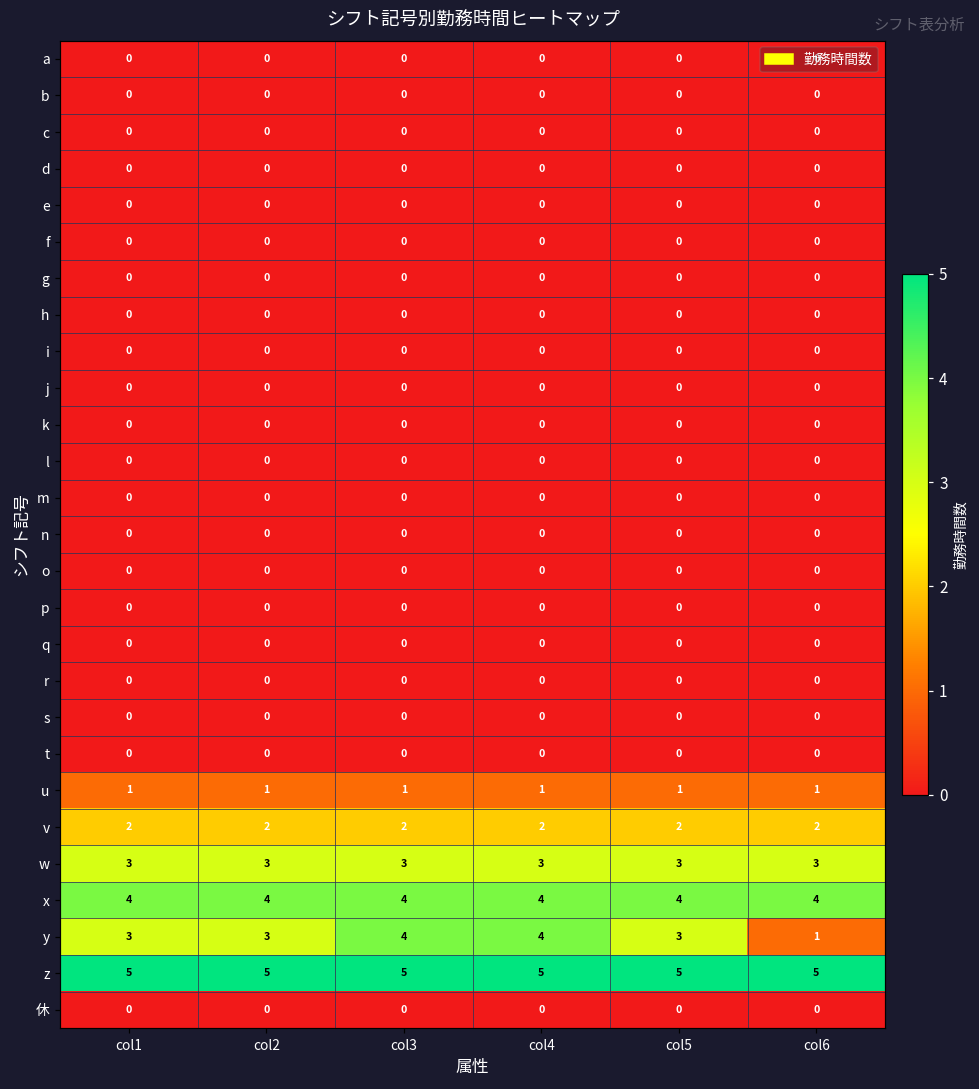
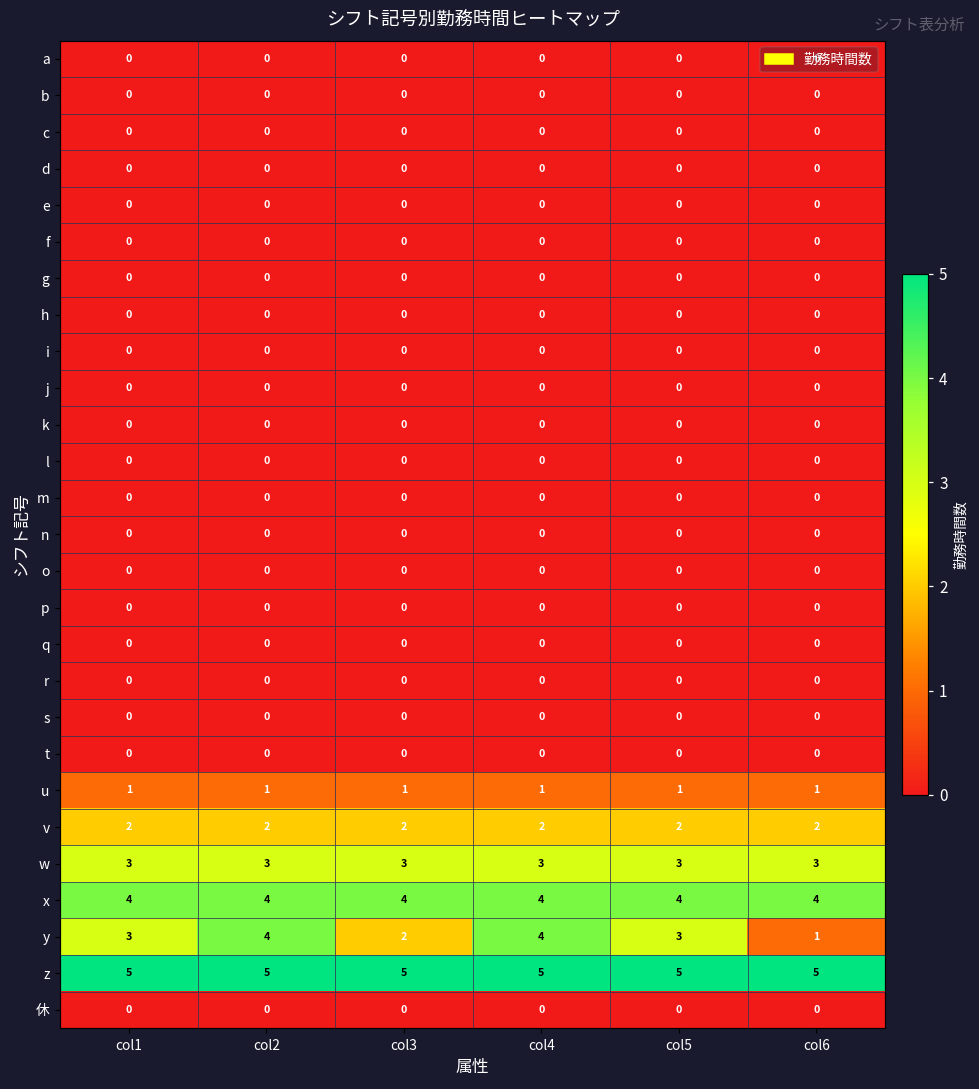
  {
    "a": {
      "col1": 0,
      "col2": 0,
      "col3": 0,
      "col4": 0,
      "col5": 0
    },
    "b": {
      "col1": 0,
      "col2": 0,
      "col3": 0,
      "col4": 0,
      "col5": 0,
      "col6": 0
    },
    "c": {
      "col1": 0,
      "col2": 0,
      "col3": 0,
      "col4": 0,
      "col5": 0,
      "col6": 0
    },
    "d": {
      "col1": 0,
      "col2": 0,
      "col3": 0,
      "col4": 0,
      "col5": 0,
      "col6": 0
    },
    "e": {
      "col1": 0,
      "col2": 0,
      "col3": 0,
      "col4": 0,
      "col5": 0,
      "col6": 0
    },
    "f": {
      "col1": 0,
      "col2": 0,
      "col3": 0,
      "col4": 0,
      "col5": 0,
      "col6": 0
    },
    "g": {
      "col1": 0,
      "col2": 0,
      "col3": 0,
      "col4": 0,
      "col5": 0,
      "col6": 0
    },
    "h": {
      "col1": 0,
      "col2": 0,
      "col3": 0,
      "col4": 0,
      "col5": 0,
      "col6": 0
    },
    "i": {
      "col1": 0,
      "col2": 0,
      "col3": 0,
      "col4": 0,
      "col5": 0,
      "col6": 0
    },
    "j": {
      "col1": 0,
      "col2": 0,
      "col3": 0,
      "col4": 0,
      "col5": 0,
      "col6": 0
    },
    "k": {
      "col1": 0,
      "col2": 0,
      "col3": 0,
      "col4": 0,
      "col5": 0,
      "col6": 0
    },
    "l": {
      "col1": 0,
      "col2": 0,
      "col3": 0,
      "col4": 0,
      "col5": 0,
      "col6": 0
    },
    "m": {
      "col1": 0,
      "col2": 0,
      "col3": 0,
      "col4": 0,
      "col5": 0,
      "col6": 0
    },
    "n": {
      "col1": 0,
      "col2": 0,
      "col3": 0,
      "col4": 0,
      "col5": 0,
      "col6": 0
    },
    "o": {
      "col1": 0,
      "col2": 0,
      "col3": 0,
      "col4": 0,
      "col5": 0,
      "col6": 0
    },
    "p": {
      "col1": 0,
      "col2": 0,
      "col3": 0,
      "col4": 0,
      "col5": 0,
      "col6": 0
    },
    "q": {
      "col1": 0,
      "col2": 0,
      "col3": 0,
      "col4": 0,
      "col5": 0,
      "col6": 0
    },
    "r": {
      "col1": 0,
      "col2": 0,
      "col3": 0,
      "col4": 0,
      "col5": 0,
      "col6": 0
    },
    "s": {
      "col1": 0,
      "col2": 0,
      "col3": 0,
      "col4": 0,
      "col5": 0,
      "col6": 0
    },
    "t": {
      "col1": 0,
      "col2": 0,
      "col3": 0,
      "col4": 0,
      "col5": 0,
      "col6": 0
    },
    "u": {
      "col1": 1,
      "col2": 1,
      "col3": 1,
      "col4": 1,
      "col5": 1,
      "col6": 1
    },
    "v": {
      "col1": 2,
      "col2": 2,
      "col3": 2,
      "col4": 2,
      "col5": 2,
      "col6": 2
    },
    "w": {
      "col1": 3,
      "col2": 3,
      "col3": 3,
      "col4": 3,
      "col5": 3,
      "col6": 3
    },
    "x": {
      "col1": 4,
      "col2": 4,
      "col3": 4,
      "col4": 4,
      "col5": 4,
      "col6": 4
    },
    "y": {
      "col1": 3,
-     "col2": 3,
-     "col3": 4,
+     "col2": 4,
+     "col3": 2,
      "col4": 4,
      "col5": 3,
      "col6": 1
    },
    "z": {
      "col1": 5,
      "col2": 5,
      "col3": 5,
      "col4": 5,
      "col5": 5,
      "col6": 5
    },
    "休": {
      "col1": 0,
      "col2": 0,
      "col3": 0,
      "col4": 0,
      "col5": 0,
      "col6": 0
    }
  }
